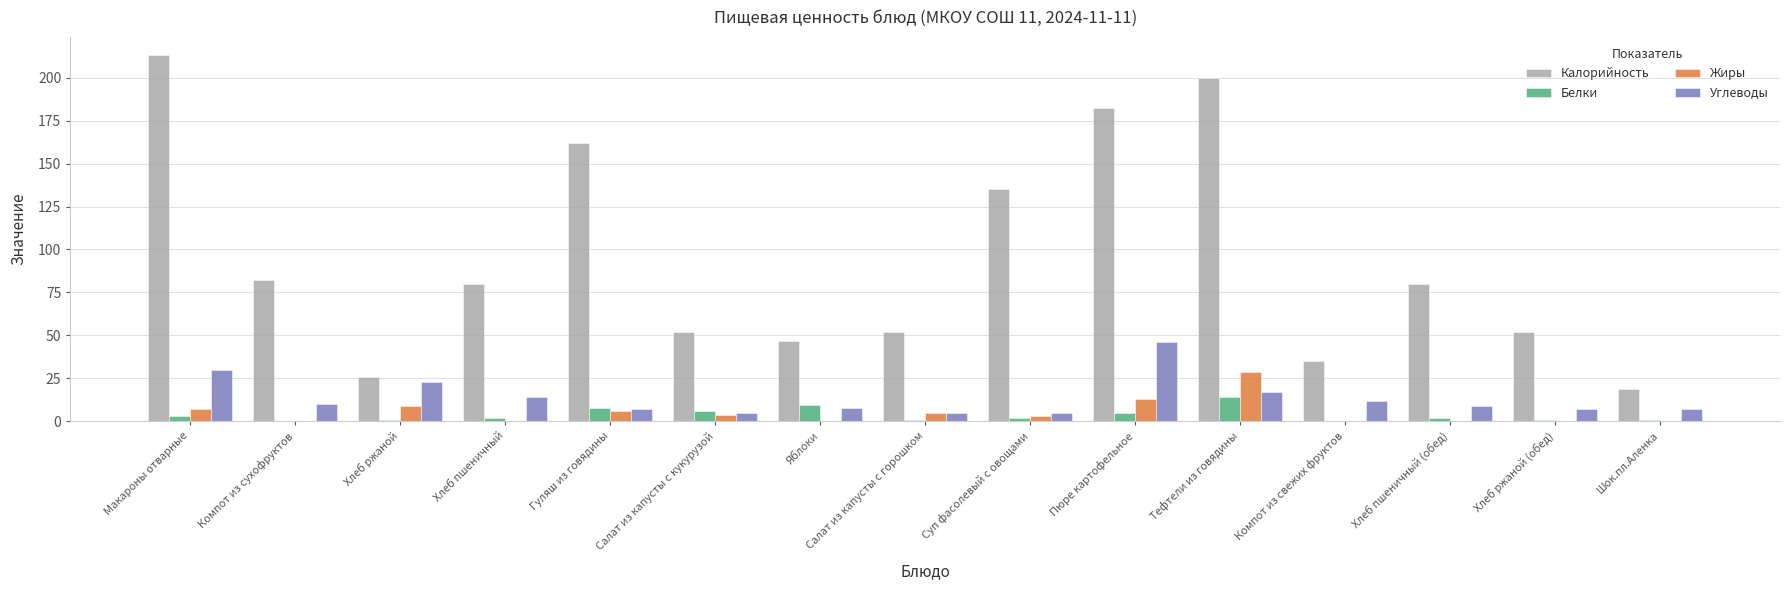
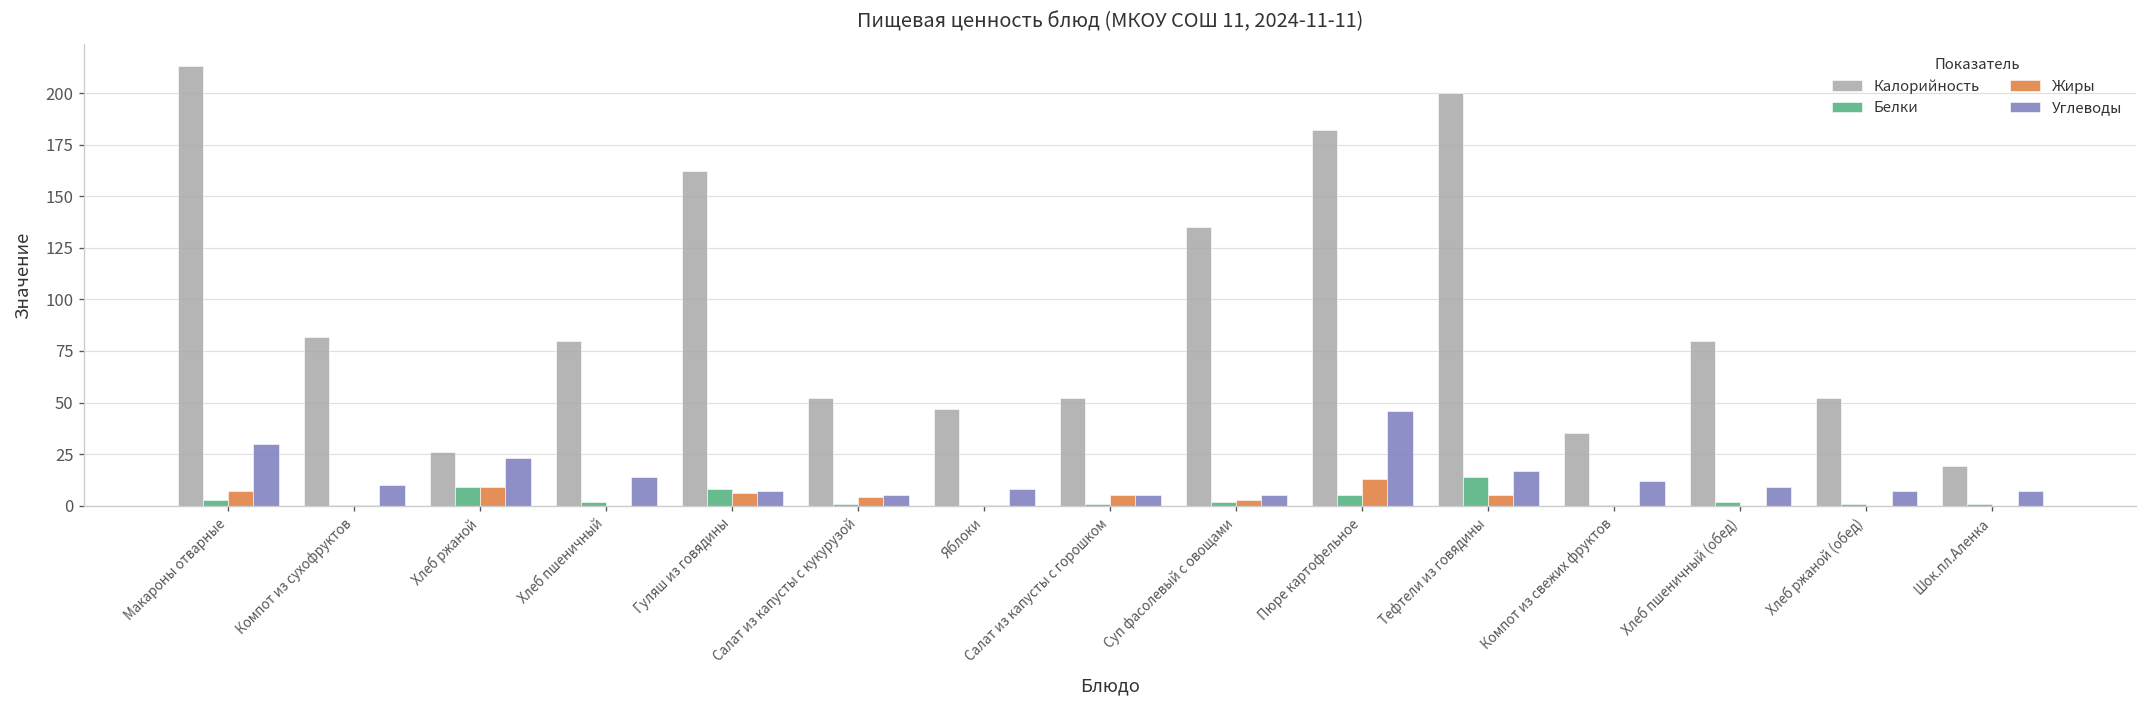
  {
    "Калорийность": {
      "Макароны отварные": 213,
      "Компот из сухофруктов": 82,
      "Хлеб ржаной": 26,
      "Хлеб пшеничный": 80,
      "Гуляш из говядины": 162,
      "Салат из капусты с кукурузой": 52,
      "Яблоки": 47,
      "Салат из капусты с горошком": 52,
      "Суп фасолевый с овощами": 135,
      "Пюре картофельное": 182,
      "Тефтели из говядины": 200,
      "Компот из свежих фруктов": 35,
      "Хлеб пшеничный (обед)": 80,
      "Хлеб ржаной (обед)": 52,
      "Шок.пл.Аленка": 19
    },
    "Белки": {
      "Макароны отварные": 3,
-     "Хлеб ржаной": 1,
+     "Хлеб ржаной": 9,
      "Хлеб пшеничный": 2,
      "Гуляш из говядины": 8,
-     "Салат из капусты с кукурузой": 6,
-     "Яблоки": 9,
+     "Салат из капусты с кукурузой": 1,
+     "Яблоки": 0,
      "Суп фасолевый с овощами": 2,
      "Пюре картофельное": 5,
      "Тефтели из говядины": 14,
      "Хлеб пшеничный (обед)": 2
    },
    "Жиры": {
      "Макароны отварные": 7,
      "Хлеб ржаной": 9,
      "Хлеб пшеничный": 0,
      "Гуляш из говядины": 6,
      "Салат из капусты с кукурузой": 4,
      "Салат из капусты с горошком": 5,
      "Суп фасолевый с овощами": 3,
      "Пюре картофельное": 13,
-     "Тефтели из говядины": 29,
+     "Тефтели из говядины": 5,
      "Хлеб пшеничный (обед)": 0,
      "Хлеб ржаной (обед)": 0,
      "Шок.пл.Аленка": 0
    },
    "Углеводы": {
      "Макароны отварные": 30,
      "Компот из сухофруктов": 10,
      "Хлеб ржаной": 23,
      "Хлеб пшеничный": 14,
      "Гуляш из говядины": 7,
      "Салат из капусты с кукурузой": 5,
      "Яблоки": 8,
      "Салат из капусты с горошком": 5,
      "Суп фасолевый с овощами": 5,
      "Пюре картофельное": 46,
      "Тефтели из говядины": 17,
      "Компот из свежих фруктов": 12,
      "Хлеб пшеничный (обед)": 9,
      "Хлеб ржаной (обед)": 7,
      "Шок.пл.Аленка": 7
    }
  }
